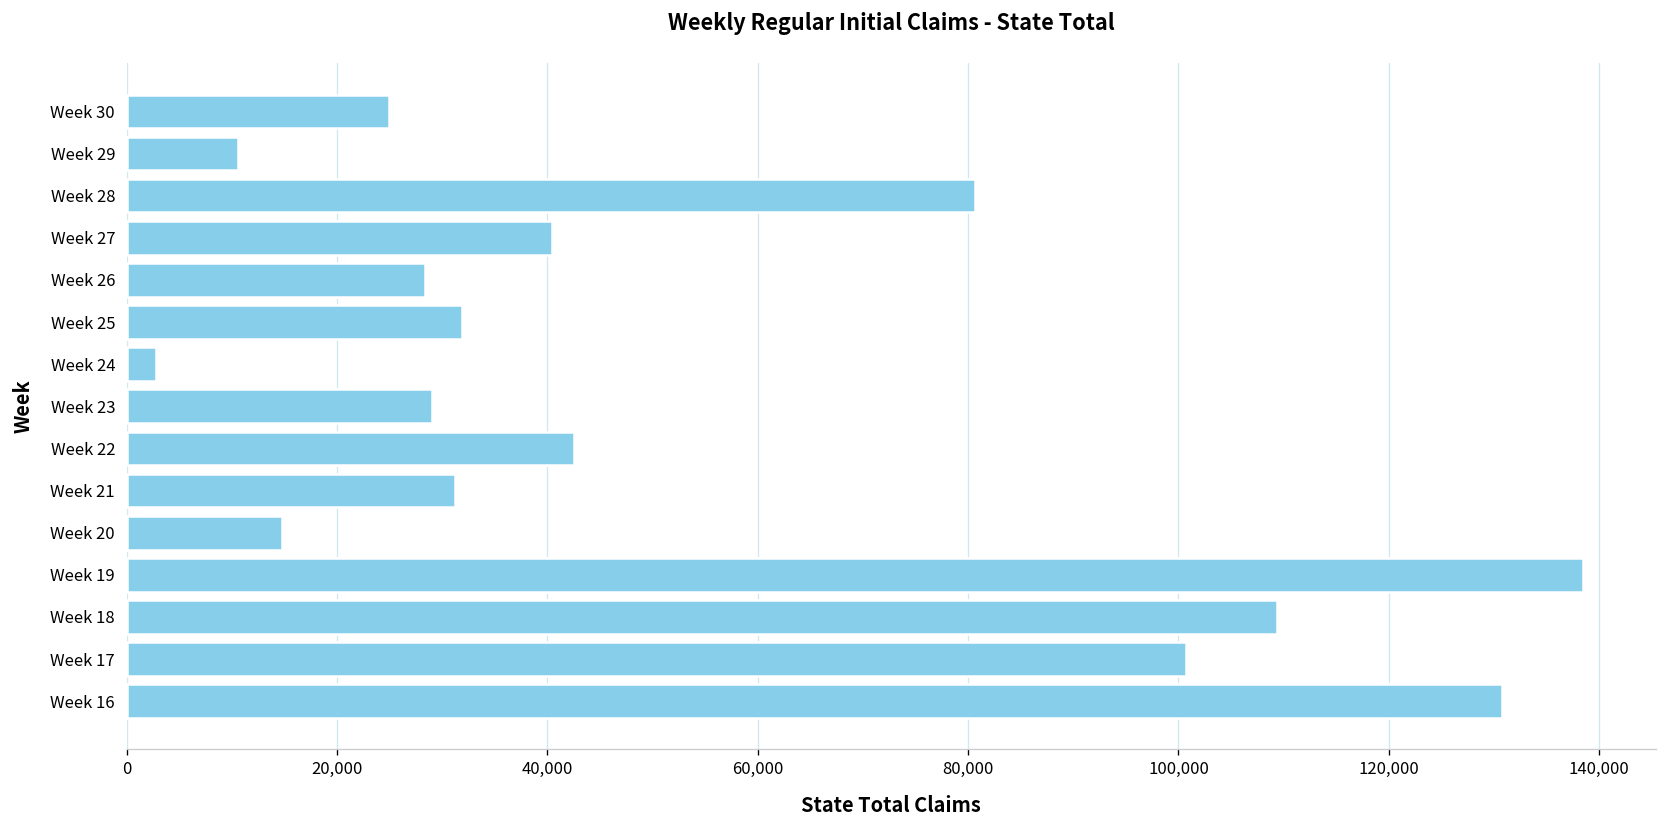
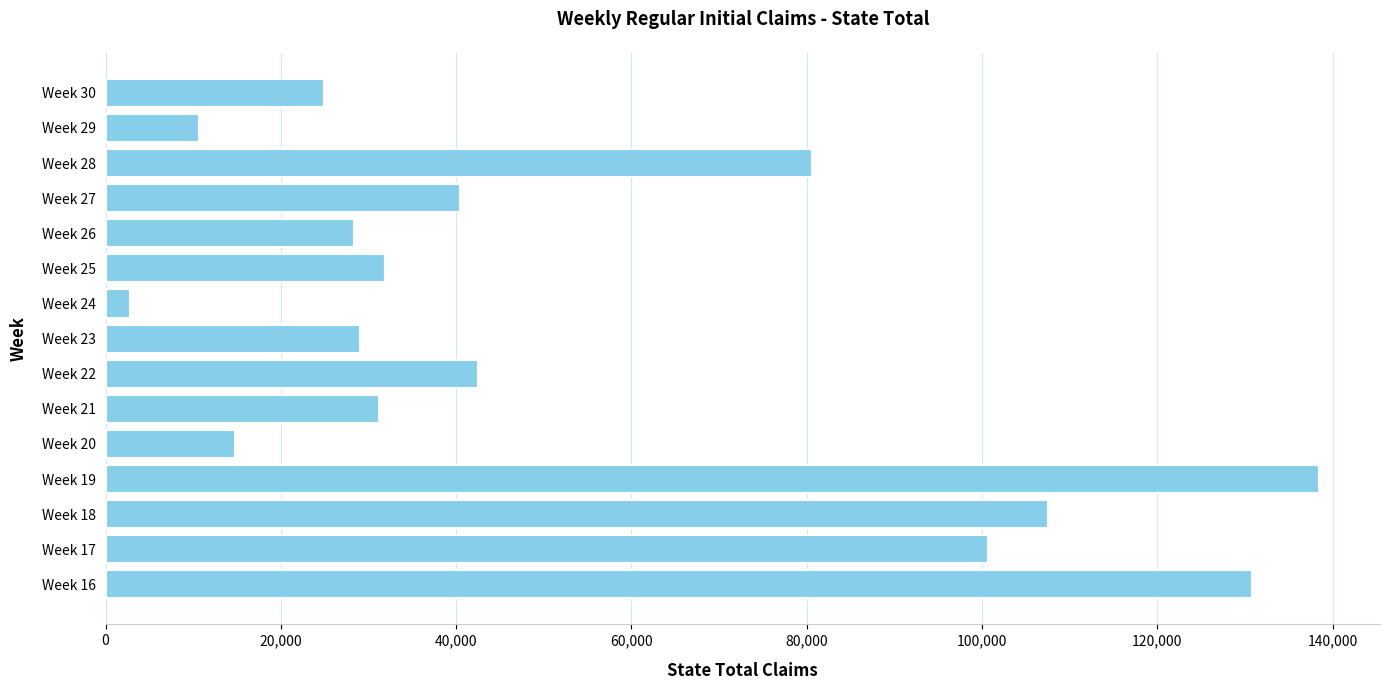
  {
    "Week 30": "25,000",
    "Week 29": "11,000",
    "Week 28": "81,000",
    "Week 27": "40,000",
    "Week 26": "28,000",
    "Week 25": "32,000",
    "Week 24": "3,000",
    "Week 23": "29,000",
    "Week 22": "43,000",
    "Week 21": "31,000",
    "Week 20": "15,000",
    "Week 19": "138,000",
-   "Week 18": "109,000",
+   "Week 18": "108,000",
    "Week 17": "101,000",
    "Week 16": "131,000"
  }
